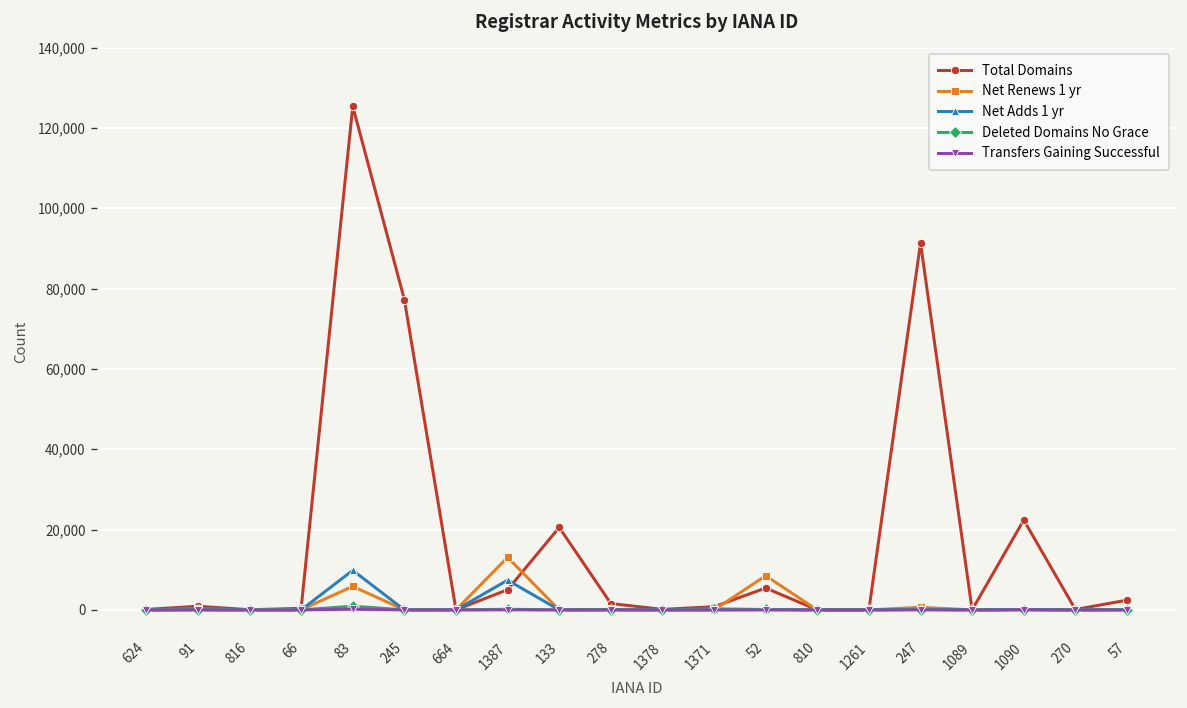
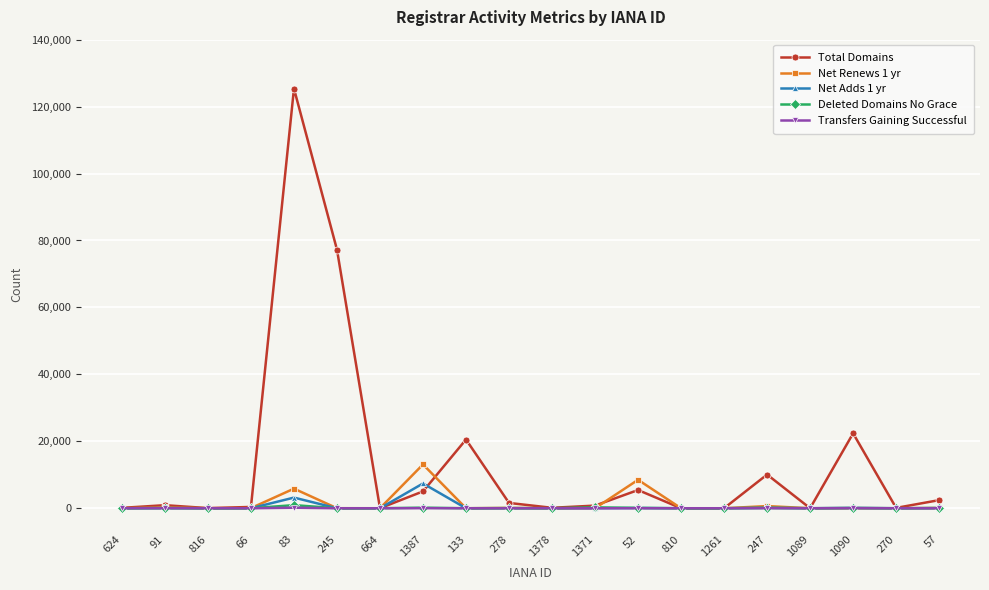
  {
    "Total Domains": {
      "83": "125,000",
      "245": "77,000",
      "1387": "5,000",
      "133": "21,000",
      "278": "2,000",
      "52": "5,000",
-     "247": "91,000",
+     "247": "10,000",
      "1090": "22,000",
      "57": "2,000"
    },
    "Net Renews 1 yr": {
      "83": "6,000",
      "1387": "13,000",
      "52": "8,000"
    },
    "Net Adds 1 yr": {
-     "83": "10,000",
+     "83": "3,000",
      "1387": "7,000"
    },
    "Deleted Domains No Grace": {
      "83": "1,000"
    },
    "Transfers Gaining Successful": {
      "83": "0"
    }
  }
